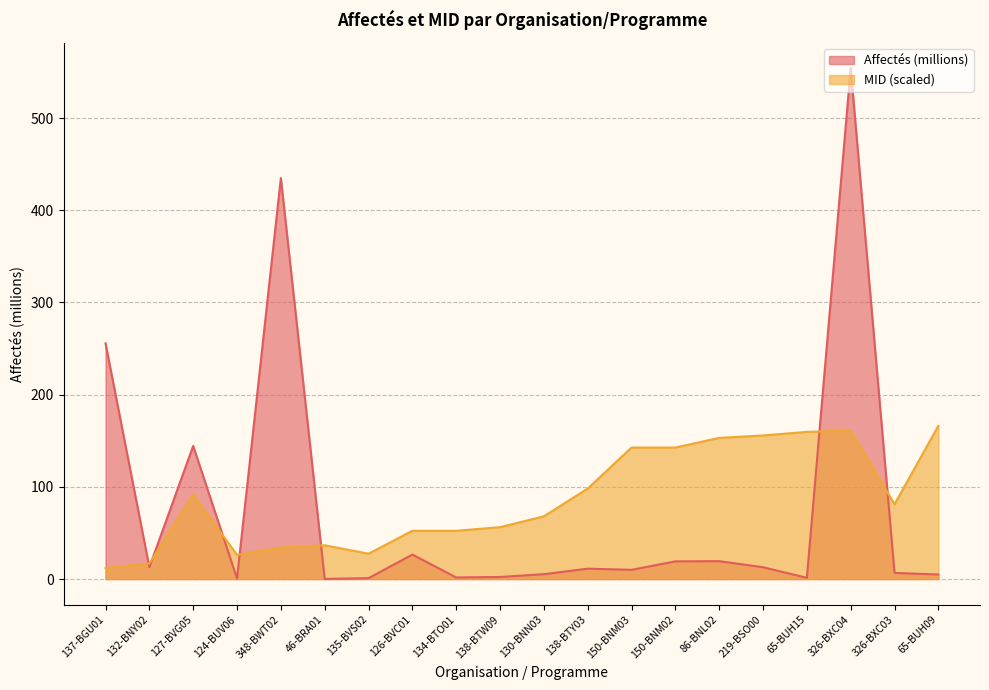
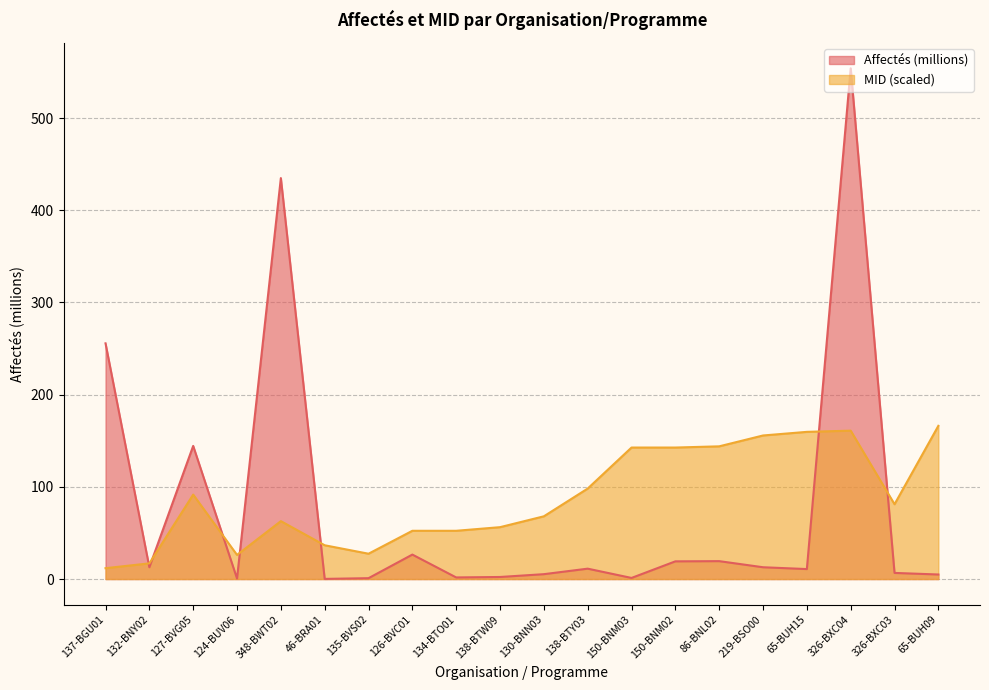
  {
    "Affectés (millions)": {
      "137-BGU01": 260,
      "132-BNY02": 10,
      "127-BVG05": 140,
      "124-BUV06": 0,
      "348-BWT02": 430,
      "46-BRA01": 0,
      "135-BVS02": 0,
      "126-BVC01": 30,
      "134-BTO01": 0,
      "138-BTW09": 0,
      "130-BNN03": 10,
      "138-BTY03": 10,
-     "150-BNM03": 10,
+     "150-BNM03": 0,
      "150-BNM02": 20,
      "86-BNL02": 20,
      "219-BSO00": 10,
-     "65-BUH15": 0,
+     "65-BUH15": 10,
      "326-BXC03": 10,
      "65-BUH09": 0
    },
    "MID (scaled)": {
      "137-BGU01": 10,
      "132-BNY02": 20,
      "127-BVG05": 90,
      "124-BUV06": 30,
-     "348-BWT02": 30,
+     "348-BWT02": 60,
      "46-BRA01": 40,
      "135-BVS02": 30,
      "126-BVC01": 50,
      "134-BTO01": 50,
      "138-BTW09": 60,
      "130-BNN03": 70,
      "138-BTY03": 100,
      "150-BNM03": 140,
      "150-BNM02": 140,
-     "86-BNL02": 150,
+     "86-BNL02": 140,
      "219-BSO00": 160,
      "65-BUH15": 160,
      "326-BXC04": 160,
      "326-BXC03": 80,
      "65-BUH09": 170
    }
  }
